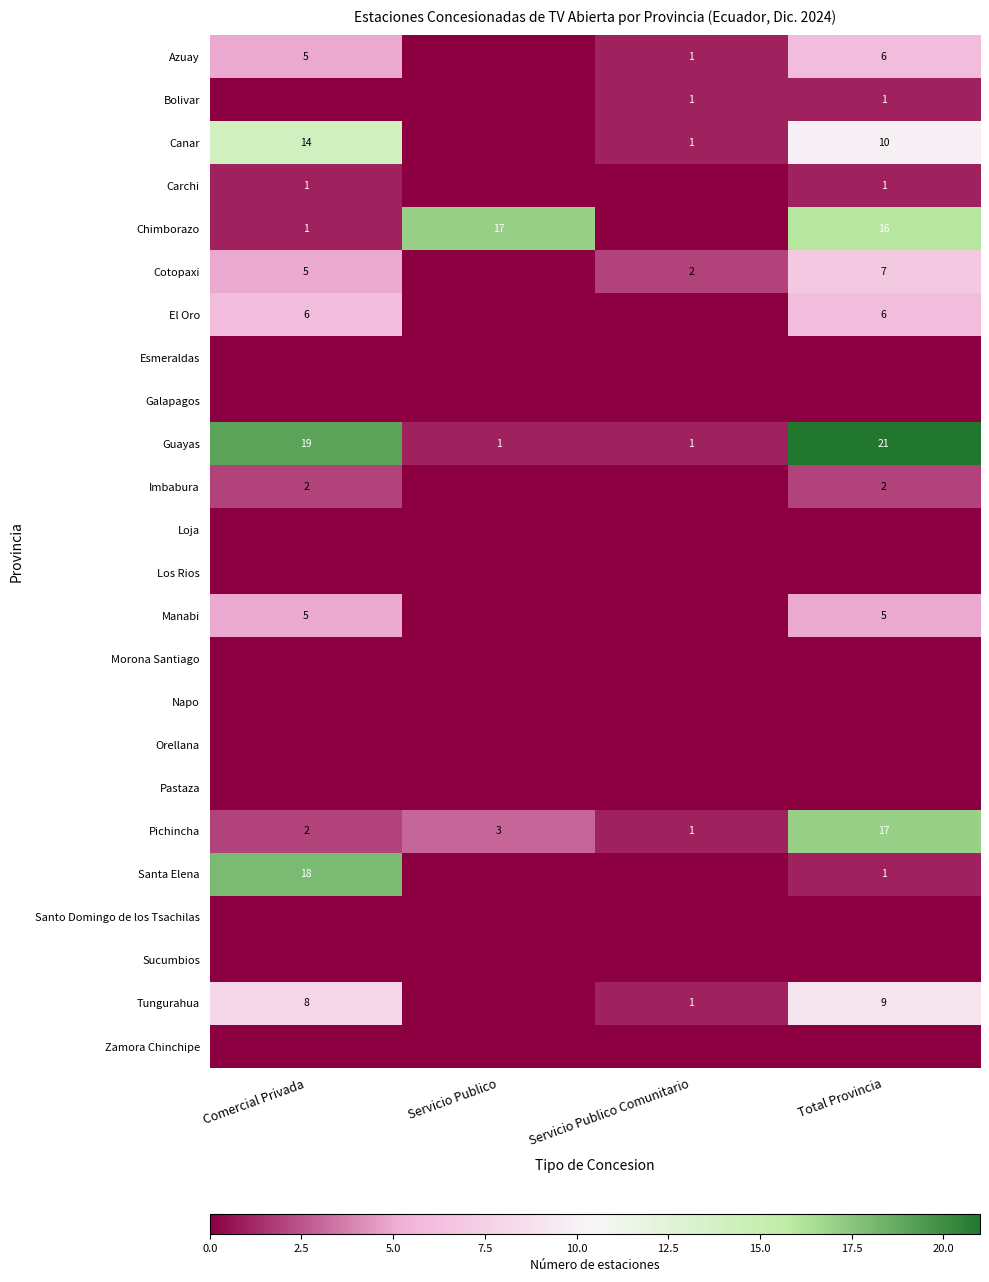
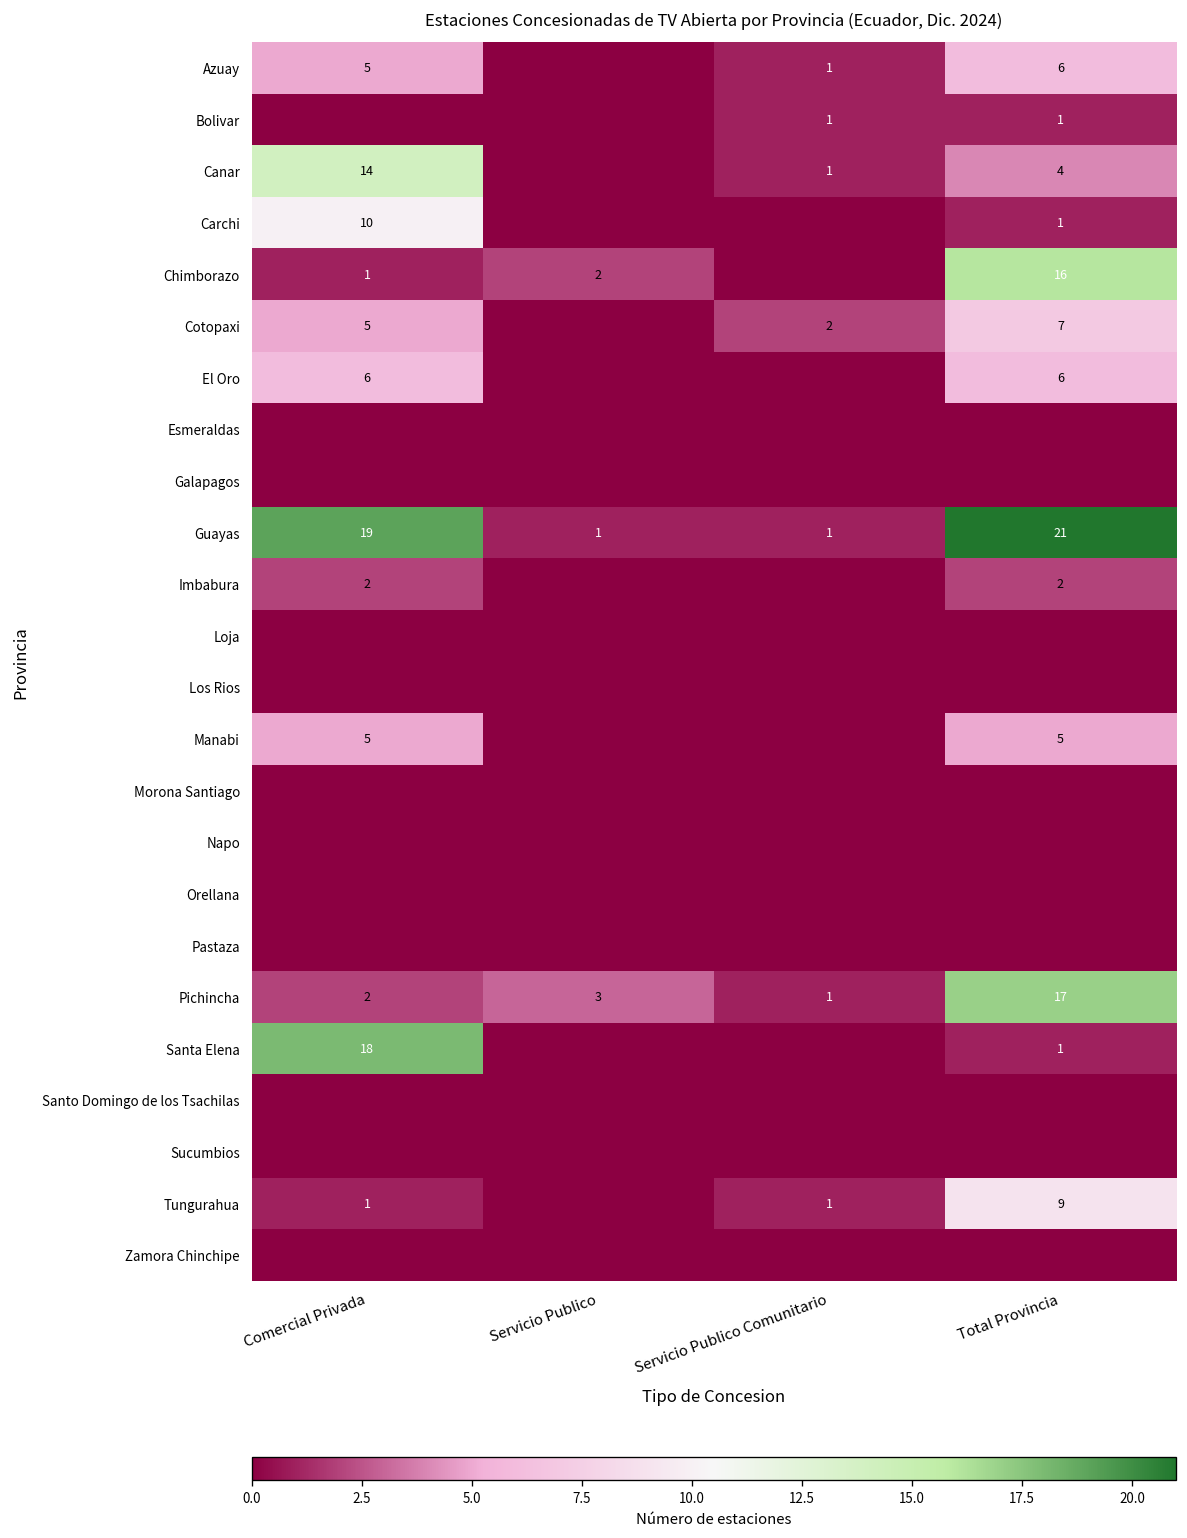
  {
    "Azuay": {
      "Comercial Privada": 5,
      "Servicio Publico Comunitario": 1,
      "Total Provincia": 6
    },
    "Bolivar": {
      "Servicio Publico Comunitario": 1,
      "Total Provincia": 1
    },
    "Canar": {
      "Comercial Privada": 14,
      "Servicio Publico Comunitario": 1,
-     "Total Provincia": 10
+     "Total Provincia": 4
    },
    "Carchi": {
-     "Comercial Privada": 1,
+     "Comercial Privada": 10,
      "Total Provincia": 1
    },
    "Chimborazo": {
      "Comercial Privada": 1,
-     "Servicio Publico": 17,
+     "Servicio Publico": 2,
      "Total Provincia": 16
    },
    "Cotopaxi": {
      "Comercial Privada": 5,
      "Servicio Publico Comunitario": 2,
      "Total Provincia": 7
    },
    "El Oro": {
      "Comercial Privada": 6,
      "Total Provincia": 6
    },
    "Guayas": {
      "Comercial Privada": 19,
      "Servicio Publico": 1,
      "Servicio Publico Comunitario": 1,
      "Total Provincia": 21
    },
    "Imbabura": {
      "Comercial Privada": 2,
      "Total Provincia": 2
    },
    "Manabi": {
      "Comercial Privada": 5,
      "Total Provincia": 5
    },
    "Pichincha": {
      "Comercial Privada": 2,
      "Servicio Publico": 3,
      "Servicio Publico Comunitario": 1,
      "Total Provincia": 17
    },
    "Santa Elena": {
      "Comercial Privada": 18,
      "Total Provincia": 1
    },
    "Tungurahua": {
-     "Comercial Privada": 8,
+     "Comercial Privada": 1,
      "Servicio Publico Comunitario": 1,
      "Total Provincia": 9
    }
  }
